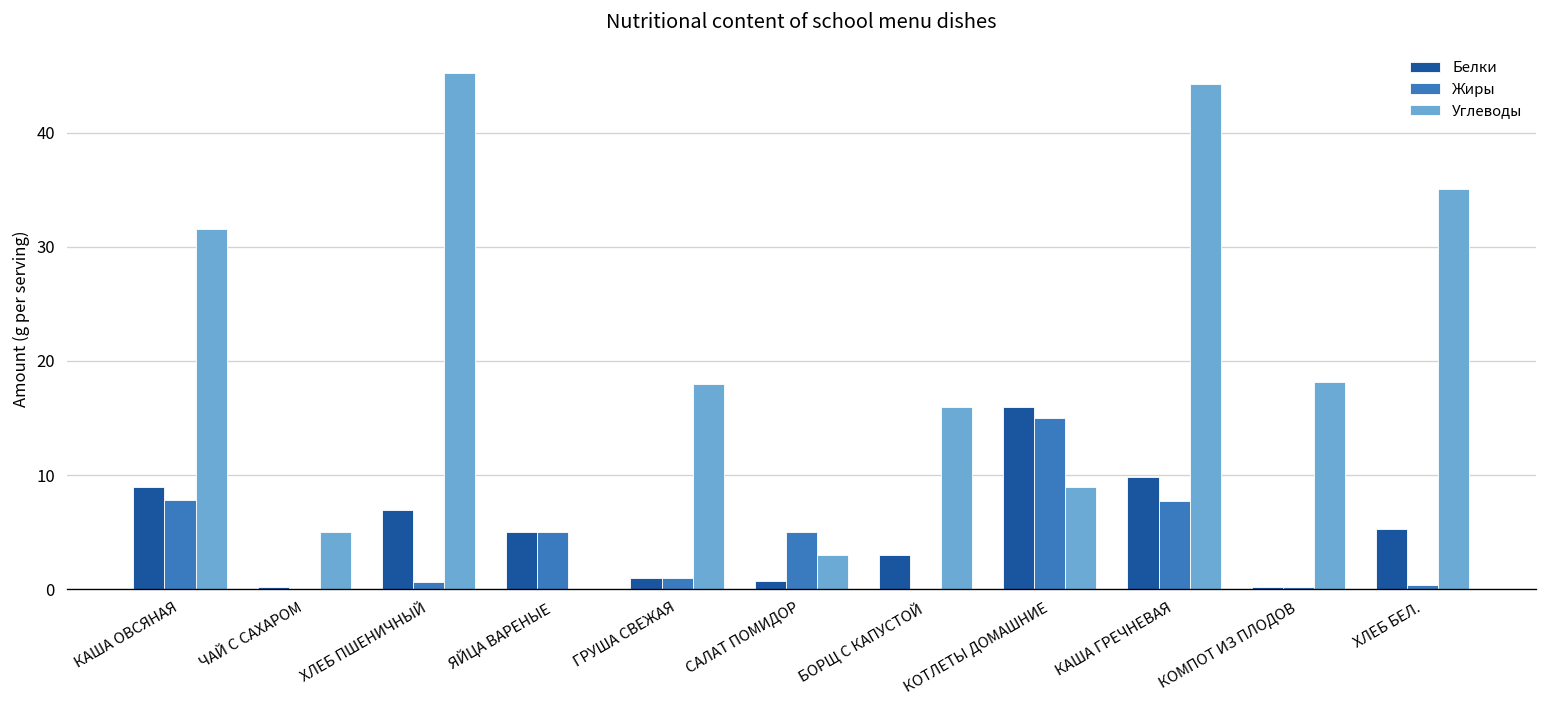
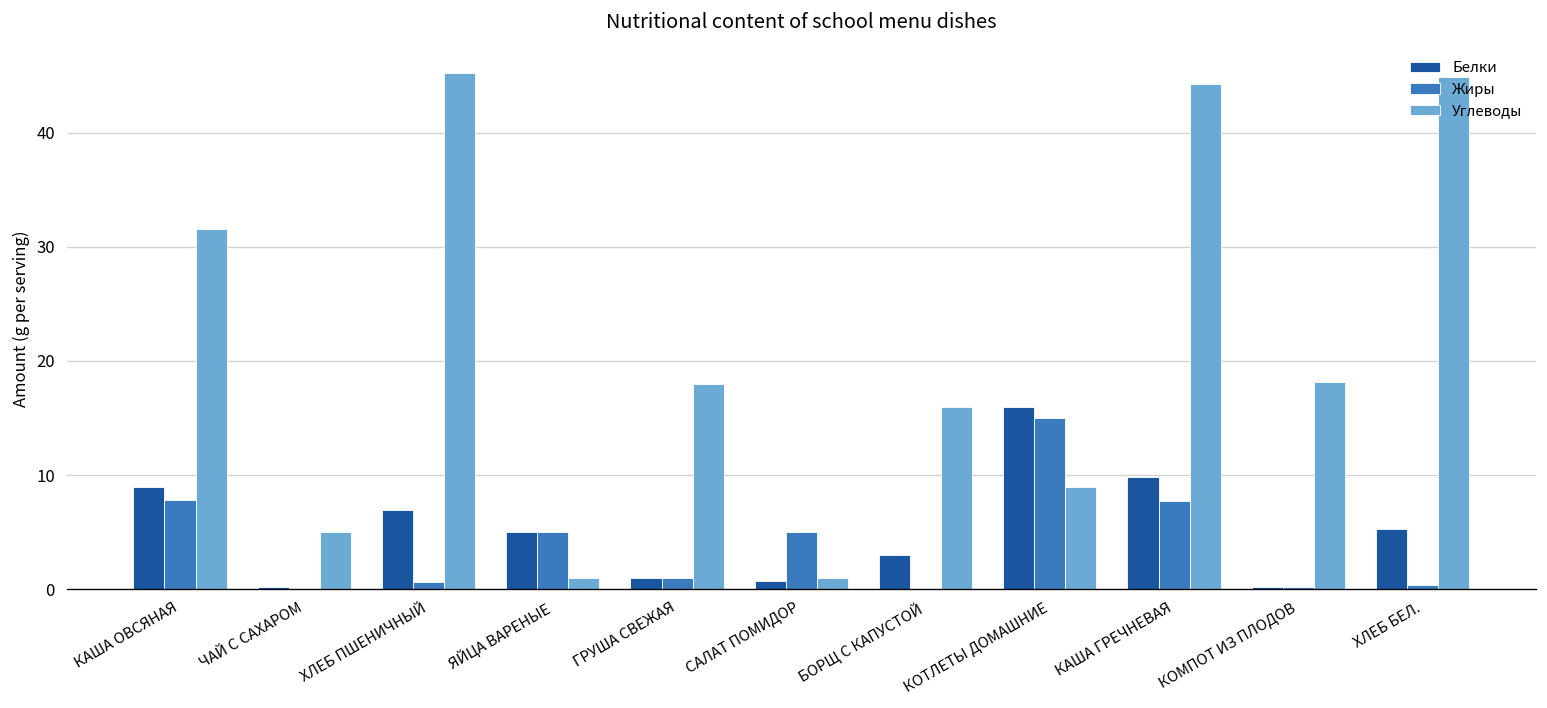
  {
    "Углеводы": {
      "КАША ОВСЯНАЯ": 32,
      "ЧАЙ С САХАРОМ": 5,
      "ХЛЕБ ПШЕНИЧНЫЙ": 45,
-     "ЯЙЦА ВАРЕНЫЕ": 0,
+     "ЯЙЦА ВАРЕНЫЕ": 1,
      "ГРУША СВЕЖАЯ": 18,
-     "САЛАТ ПОМИДОР": 3,
+     "САЛАТ ПОМИДОР": 1,
      "БОРЩ С КАПУСТОЙ": 16,
      "КОТЛЕТЫ ДОМАШНИЕ": 9,
      "КАША ГРЕЧНЕВАЯ": 44,
      "КОМПОТ ИЗ ПЛОДОВ": 18,
-     "ХЛЕБ БЕЛ.": 35
+     "ХЛЕБ БЕЛ.": 45
    }
  }
